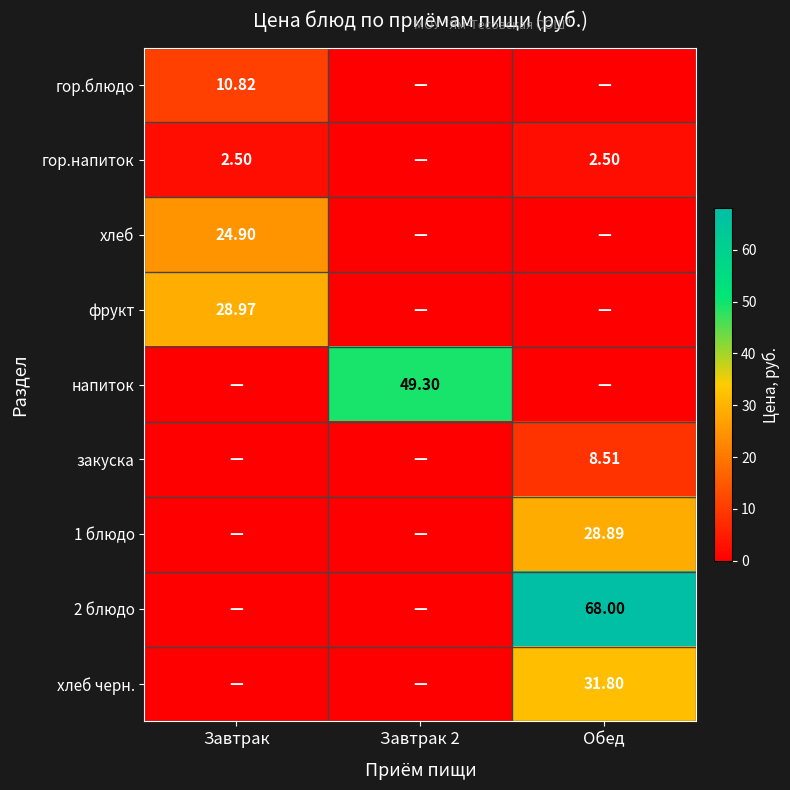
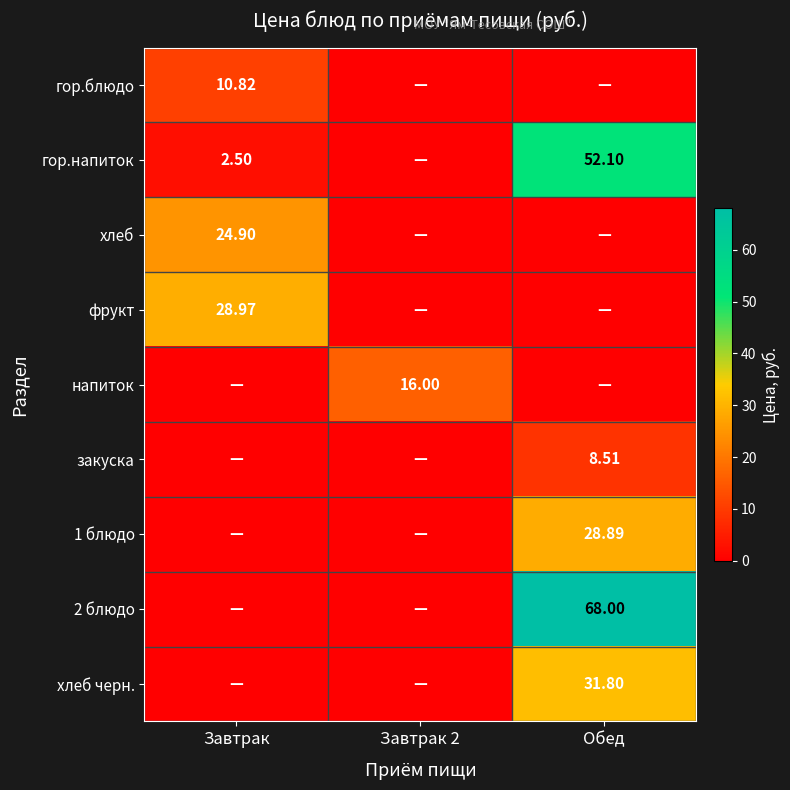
  {
    "гор.блюдо": {
      "Завтрак": 10.82
    },
    "гор.напиток": {
      "Завтрак": 2.50,
-     "Обед": 2.50
+     "Обед": 52.10
    },
    "хлеб": {
      "Завтрак": 24.90
    },
    "фрукт": {
      "Завтрак": 28.97
    },
    "напиток": {
-     "Завтрак 2": 49.30
+     "Завтрак 2": 16.00
    },
    "закуска": {
      "Обед": 8.51
    },
    "1 блюдо": {
      "Обед": 28.89
    },
    "2 блюдо": {
      "Обед": 68.00
    },
    "хлеб черн.": {
      "Обед": 31.80
    }
  }
